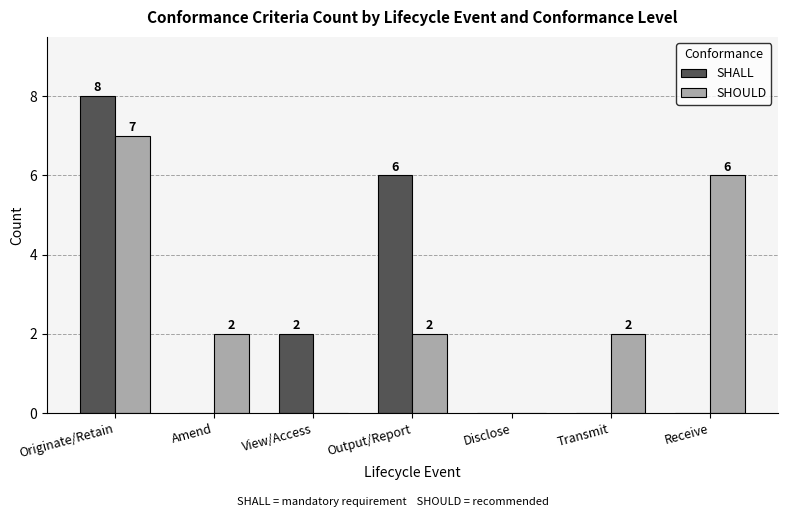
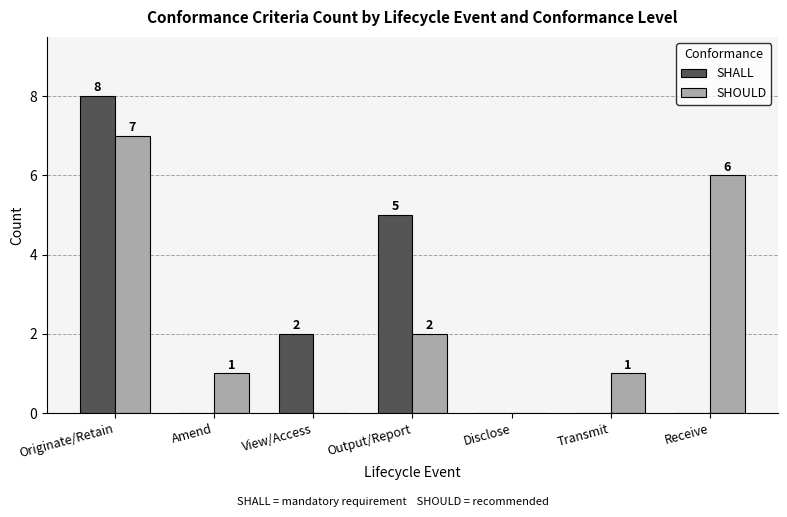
  {
    "SHALL": {
      "Originate/Retain": 8,
      "View/Access": 2,
-     "Output/Report": 6
+     "Output/Report": 5
    },
    "SHOULD": {
      "Originate/Retain": 7,
-     "Amend": 2,
+     "Amend": 1,
      "Output/Report": 2,
-     "Transmit": 2,
+     "Transmit": 1,
      "Receive": 6
    }
  }
